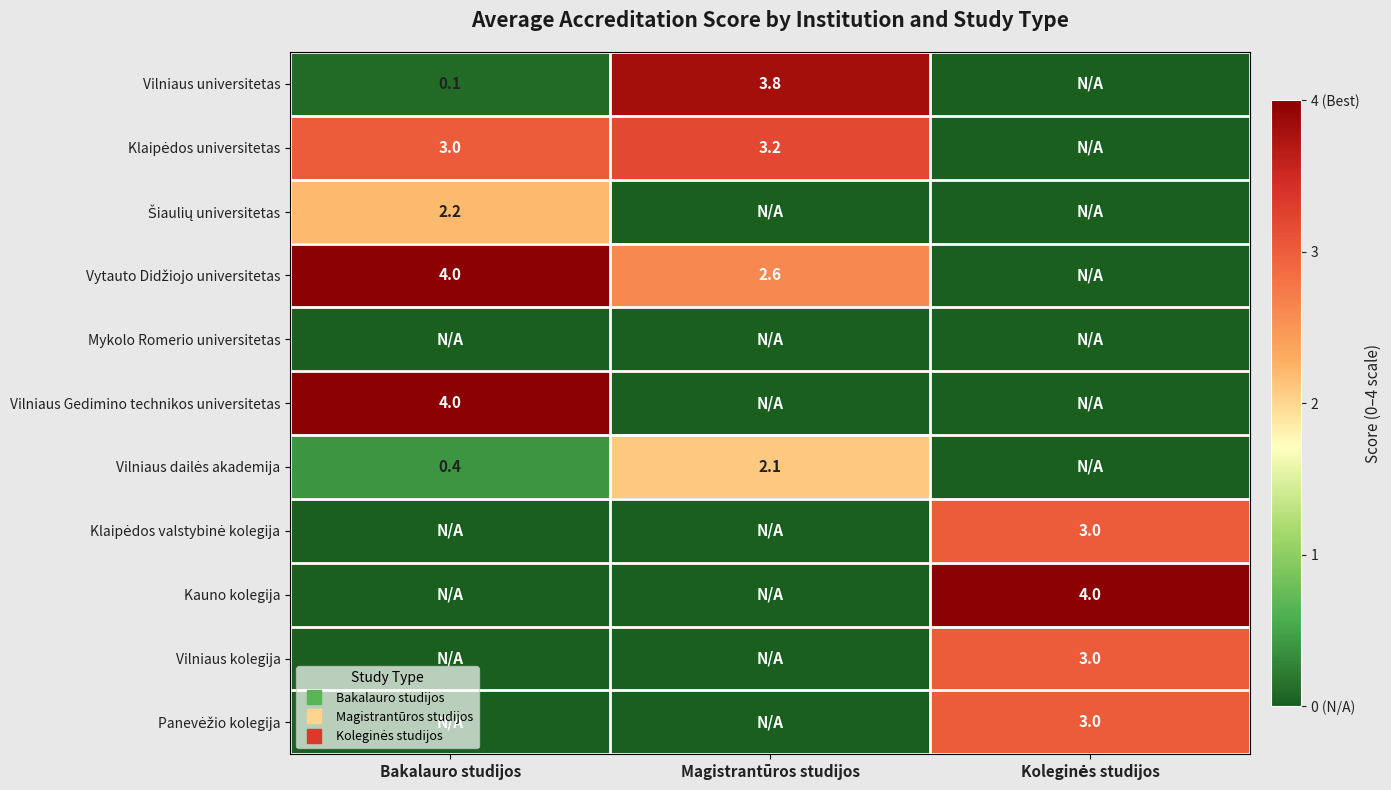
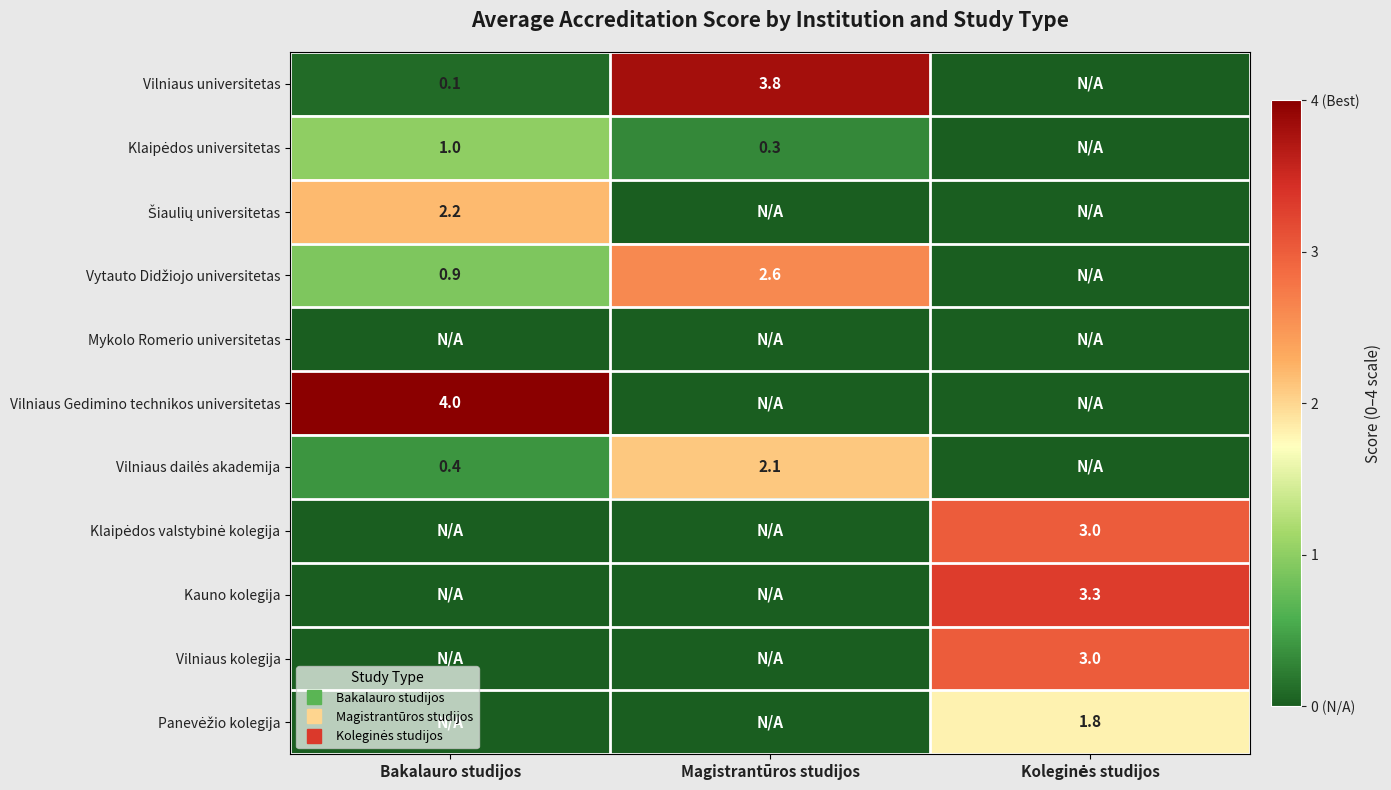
  {
    "Vilniaus universitetas": {
      "Bakalauro studijos": 0.1,
      "Magistrantūros studijos": 3.8
    },
    "Klaipėdos universitetas": {
-     "Bakalauro studijos": 3.0,
-     "Magistrantūros studijos": 3.2
+     "Bakalauro studijos": 1.0,
+     "Magistrantūros studijos": 0.3
    },
    "Šiaulių universitetas": {
      "Bakalauro studijos": 2.2
    },
    "Vytauto Didžiojo universitetas": {
-     "Bakalauro studijos": 4.0,
+     "Bakalauro studijos": 0.9,
      "Magistrantūros studijos": 2.6
    },
    "Vilniaus Gedimino technikos universitetas": {
      "Bakalauro studijos": 4.0
    },
    "Vilniaus dailės akademija": {
      "Bakalauro studijos": 0.4,
      "Magistrantūros studijos": 2.1
    },
    "Klaipėdos valstybinė kolegija": {
      "Koleginės studijos": 3.0
    },
    "Kauno kolegija": {
-     "Koleginės studijos": 4.0
+     "Koleginės studijos": 3.3
    },
    "Vilniaus kolegija": {
      "Koleginės studijos": 3.0
    },
    "Panevėžio kolegija": {
-     "Koleginės studijos": 3.0
+     "Koleginės studijos": 1.8
    }
  }
